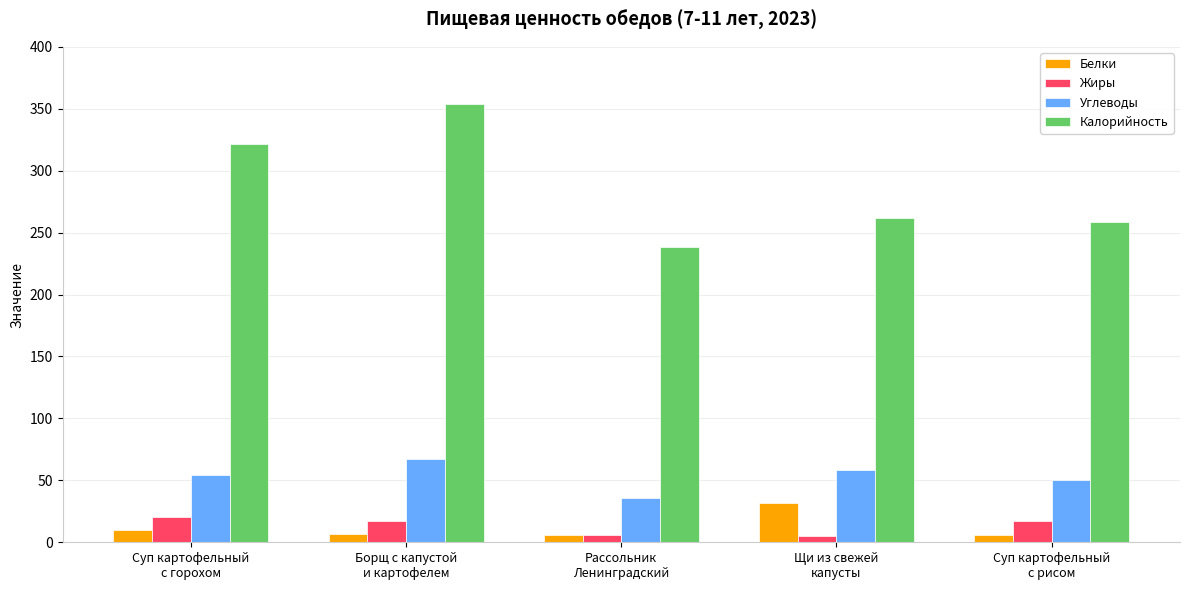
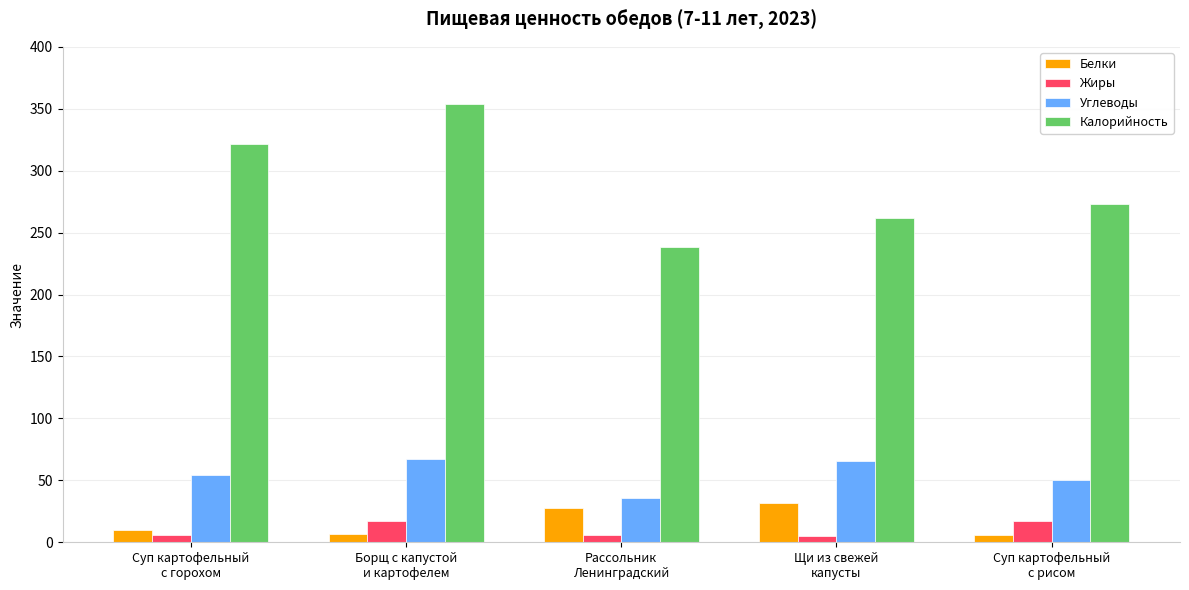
  {
    "Белки": {
      "Суп картофельный с горохом": 10,
      "Борщ с капустой и картофелем": 6,
-     "Рассольник Ленинградский": 6,
+     "Рассольник Ленинградский": 28,
      "Щи из свежей капусты": 32,
      "Суп картофельный с рисом": 6
    },
    "Жиры": {
-     "Суп картофельный с горохом": 20,
+     "Суп картофельный с горохом": 6,
      "Борщ с капустой и картофелем": 17,
      "Рассольник Ленинградский": 6,
      "Щи из свежей капусты": 5,
      "Суп картофельный с рисом": 17
    },
    "Углеводы": {
      "Суп картофельный с горохом": 55,
      "Борщ с капустой и картофелем": 67,
      "Рассольник Ленинградский": 36,
-     "Щи из свежей капусты": 58,
+     "Щи из свежей капусты": 66,
      "Суп картофельный с рисом": 50
    },
    "Калорийность": {
      "Суп картофельный с горохом": 321,
      "Борщ с капустой и картофелем": 353,
      "Рассольник Ленинградский": 238,
      "Щи из свежей капусты": 262,
-     "Суп картофельный с рисом": 259
+     "Суп картофельный с рисом": 273
    }
  }
